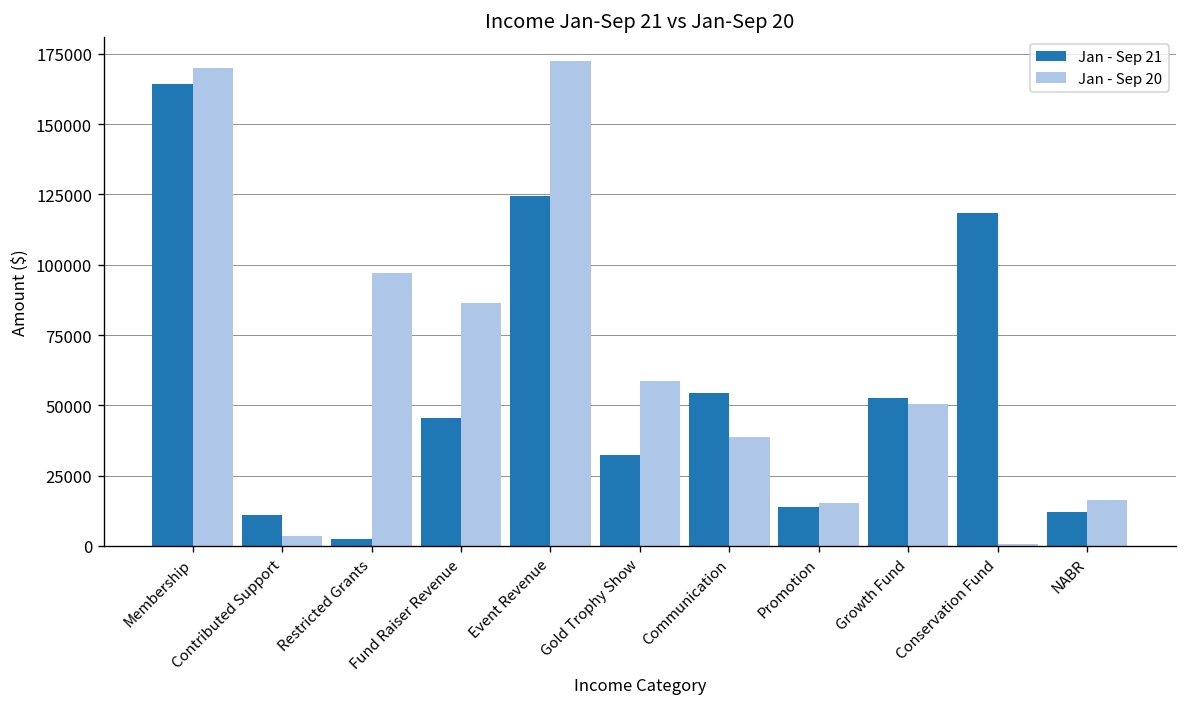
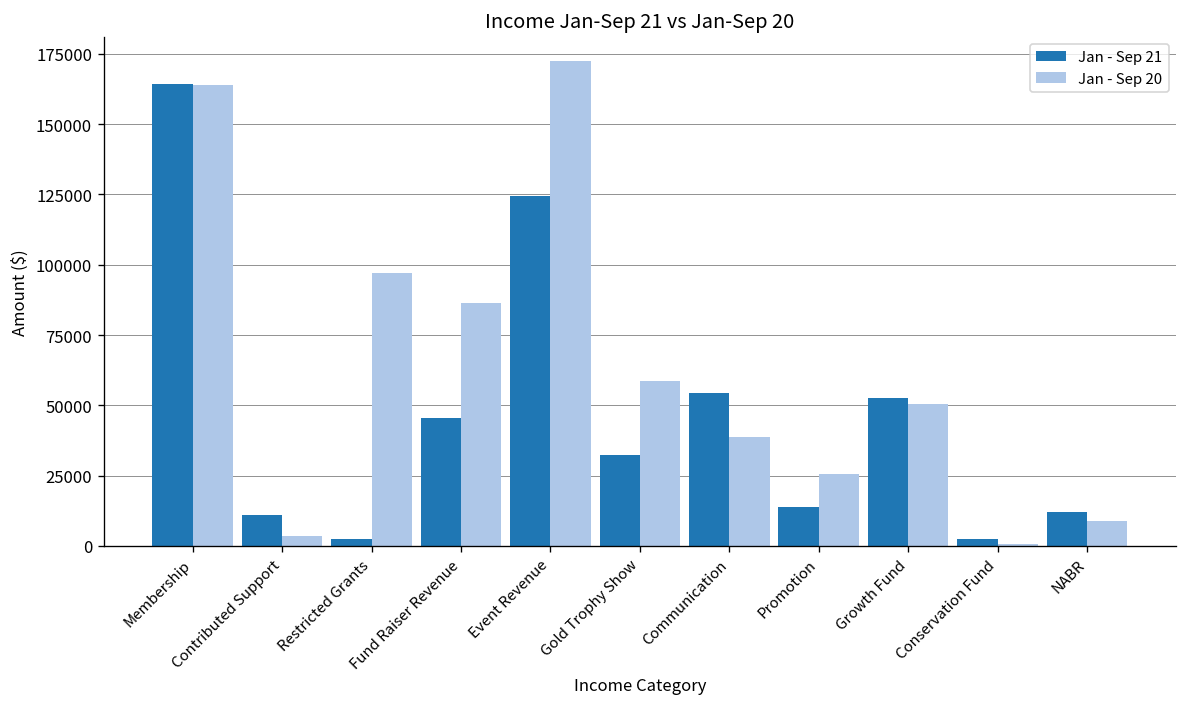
  {
    "Jan - Sep 21": {
      "Membership": 164000,
      "Contributed Support": 11000,
      "Restricted Grants": 2000,
      "Fund Raiser Revenue": 45000,
      "Event Revenue": 125000,
      "Gold Trophy Show": 32000,
      "Communication": 54000,
      "Promotion": 14000,
      "Growth Fund": 53000,
-     "Conservation Fund": 118000,
+     "Conservation Fund": 3000,
      "NABR": 12000
    },
    "Jan - Sep 20": {
-     "Membership": 170000,
+     "Membership": 164000,
      "Contributed Support": 4000,
      "Restricted Grants": 97000,
      "Fund Raiser Revenue": 86000,
      "Event Revenue": 173000,
      "Gold Trophy Show": 59000,
      "Communication": 39000,
-     "Promotion": 15000,
+     "Promotion": 26000,
      "Growth Fund": 50000,
-     "NABR": 16000
+     "NABR": 9000
    }
  }
